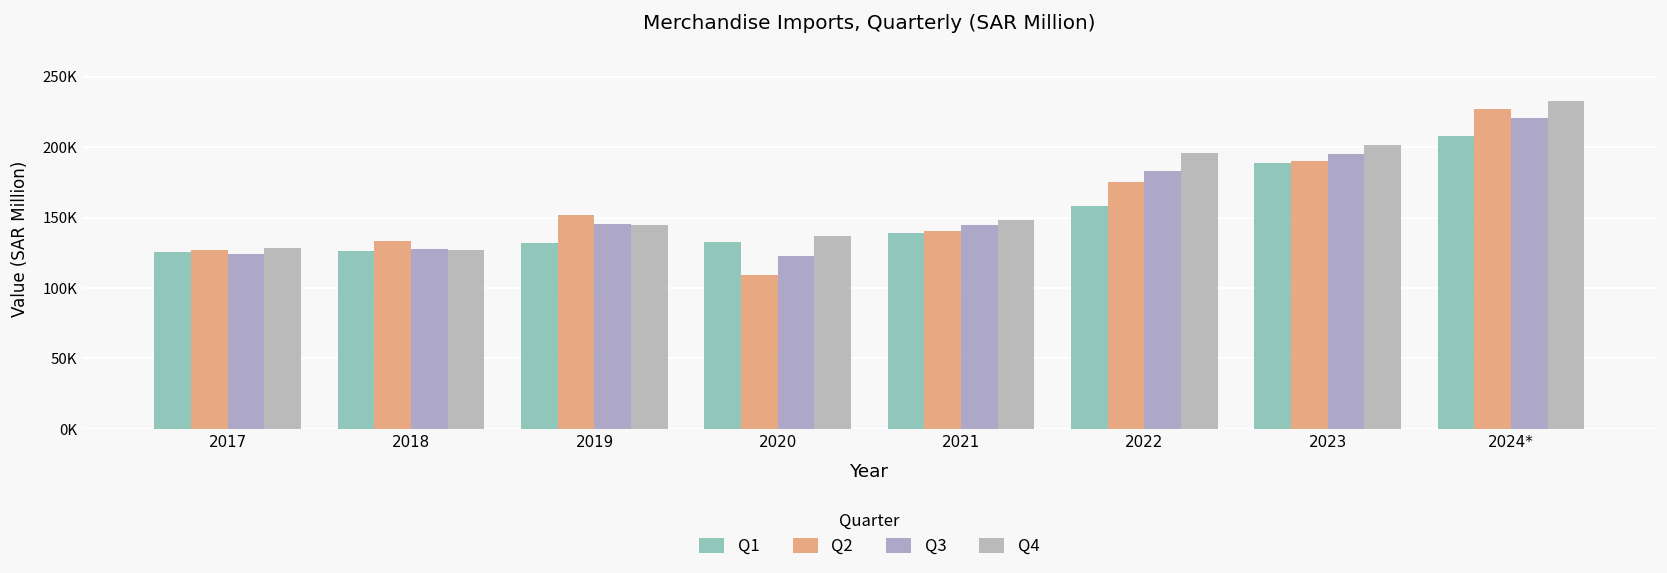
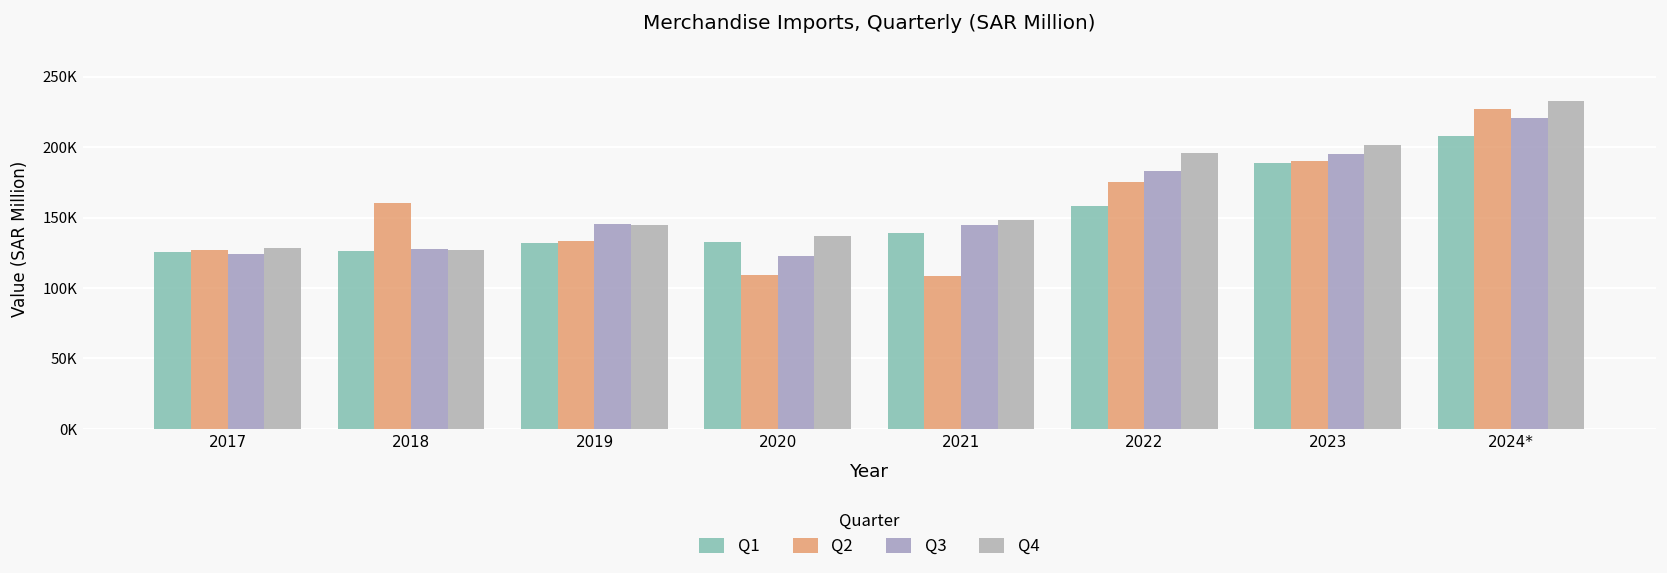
  {
    "Q2": {
      "2017": 127000,
-     "2018": 133000,
-     "2019": 152000,
+     "2018": 160000,
+     "2019": 133000,
      "2020": 109000,
-     "2021": 140000,
+     "2021": 109000,
      "2022": 175000,
      "2023": 190000,
      "2024*": 227000
    }
  }
